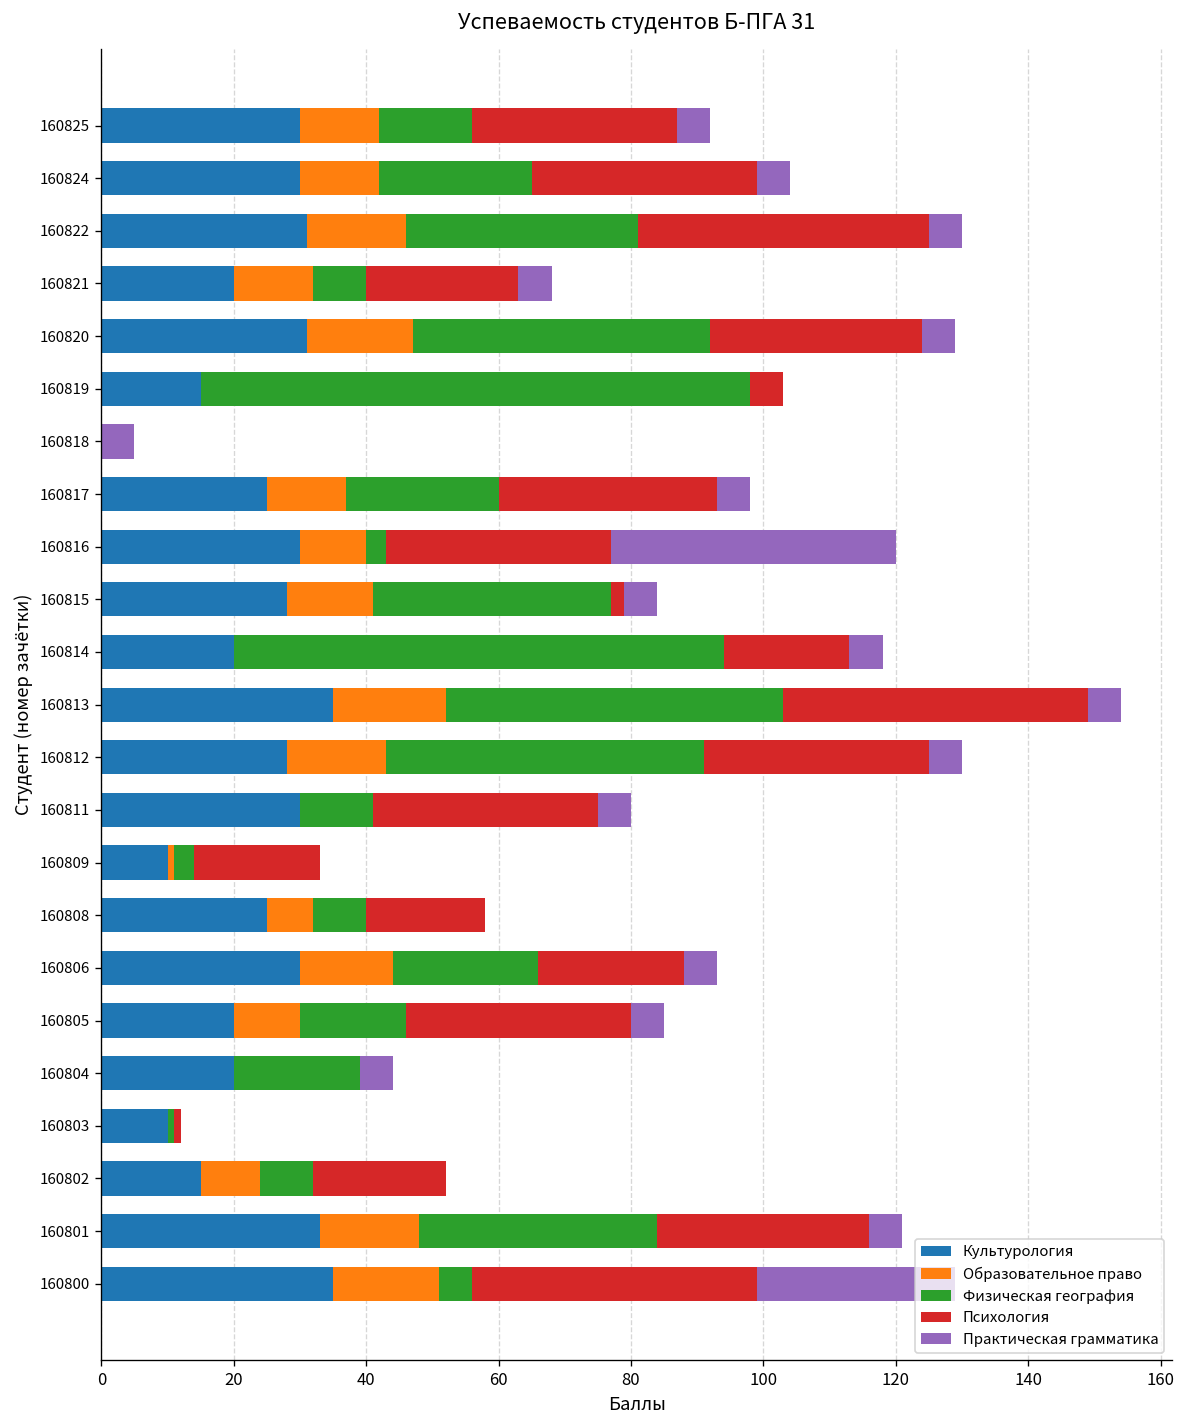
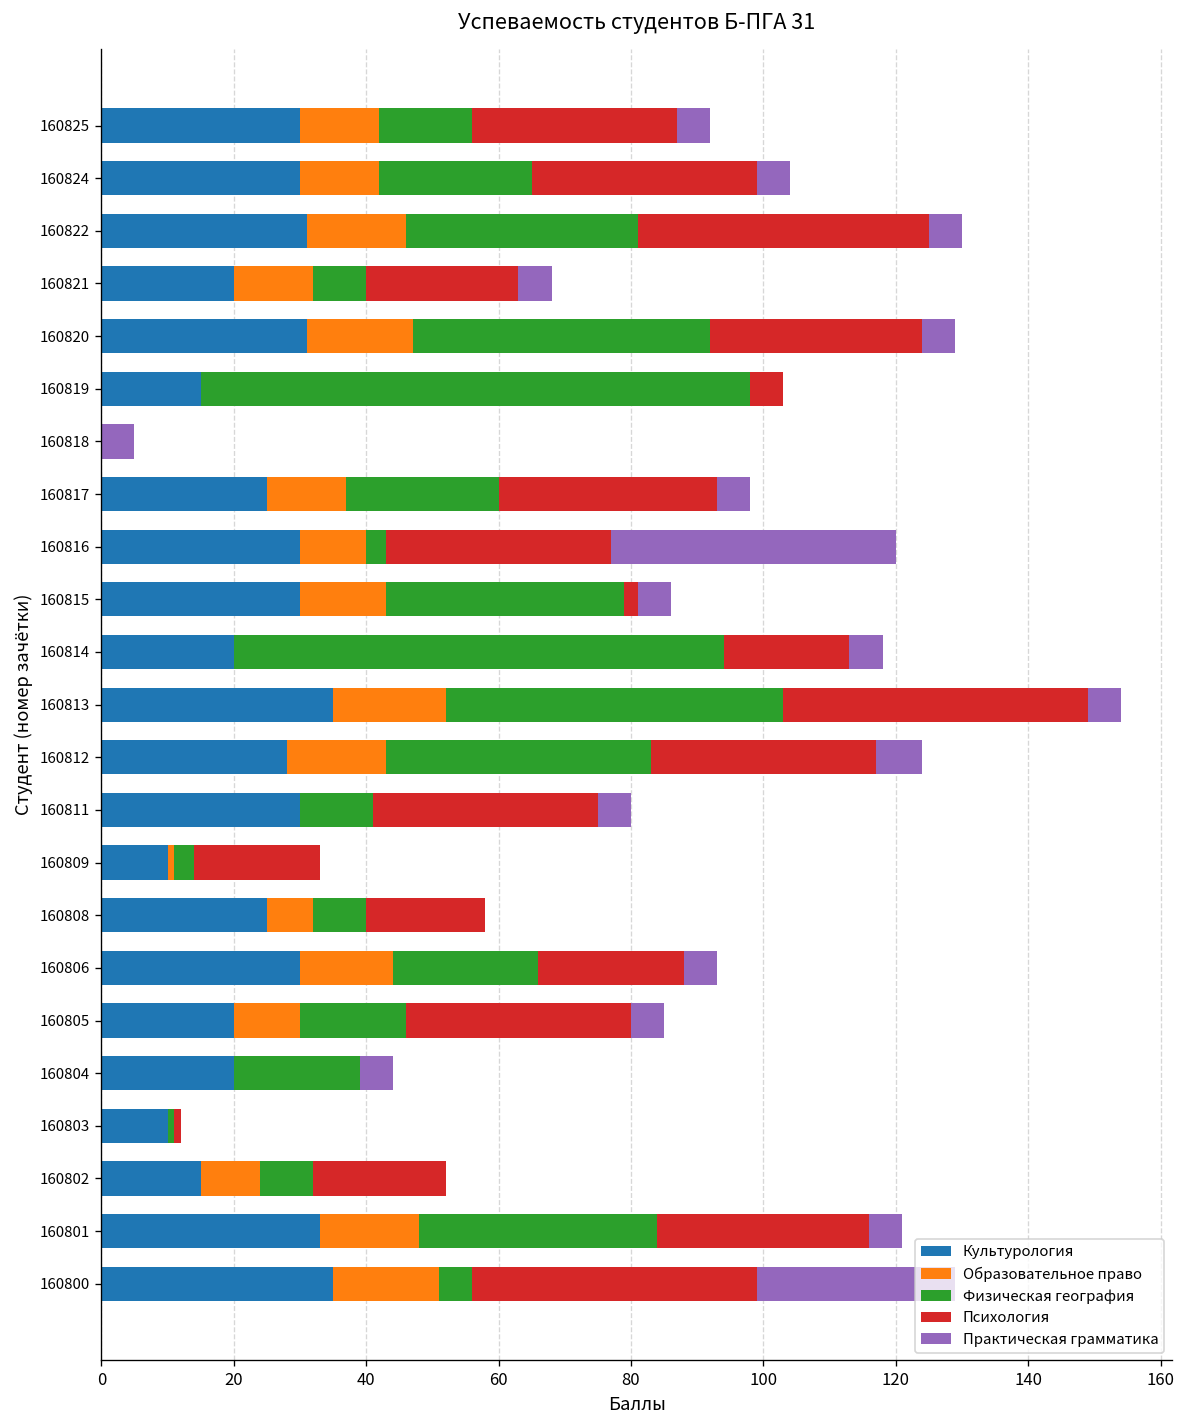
  {
    "Культурология": {
      "160825": 30,
      "160824": 30,
      "160822": 31,
      "160821": 20,
      "160820": 31,
      "160819": 15,
      "160818": 0,
      "160817": 25,
      "160816": 30,
-     "160815": 28,
+     "160815": 30,
      "160814": 20,
      "160813": 35,
      "160812": 28,
      "160811": 30,
      "160809": 10,
      "160808": 25,
      "160806": 30,
      "160805": 20,
      "160804": 20,
      "160803": 10,
      "160802": 15,
      "160801": 33,
      "160800": 35
    },
    "Образовательное право": {
      "160825": 12,
      "160824": 12,
      "160822": 15,
      "160821": 12,
      "160820": 16,
      "160819": 0,
      "160818": 0,
      "160817": 12,
      "160816": 10,
      "160815": 13,
      "160814": 0,
      "160813": 17,
      "160812": 15,
      "160811": 0,
      "160809": 1,
      "160808": 7,
      "160806": 14,
      "160805": 10,
      "160804": 0,
      "160803": 0,
      "160802": 9,
      "160801": 15,
      "160800": 16
    },
    "Физическая география": {
      "160825": 14,
      "160824": 23,
      "160822": 35,
      "160821": 8,
      "160820": 45,
      "160819": 83,
      "160818": 0,
      "160817": 23,
      "160816": 3,
      "160815": 36,
      "160814": 74,
      "160813": 51,
-     "160812": 48,
+     "160812": 40,
      "160811": 11,
      "160809": 3,
      "160808": 8,
      "160806": 22,
      "160805": 16,
      "160804": 19,
      "160803": 1,
      "160802": 8,
      "160801": 36,
      "160800": 5
    },
    "Психология": {
      "160825": 31,
      "160824": 34,
      "160822": 44,
      "160821": 23,
      "160820": 32,
      "160819": 5,
      "160818": 0,
      "160817": 33,
      "160816": 34,
      "160815": 2,
      "160814": 19,
      "160813": 46,
      "160812": 34,
      "160811": 34,
      "160809": 19,
      "160808": 18,
      "160806": 22,
      "160805": 34,
      "160804": 0,
      "160803": 1,
      "160802": 20,
      "160801": 32,
      "160800": 43
    },
    "Практическая грамматика": {
      "160825": 5,
      "160824": 5,
      "160822": 5,
      "160821": 5,
      "160820": 5,
      "160819": 0,
      "160818": 5,
      "160817": 5,
      "160816": 43,
      "160815": 5,
      "160814": 5,
      "160813": 5,
-     "160812": 5,
+     "160812": 7,
      "160811": 5,
      "160809": 0,
      "160808": 0,
      "160806": 5,
      "160805": 5,
      "160804": 5,
      "160803": 0,
      "160802": 0,
      "160801": 5
    }
  }
